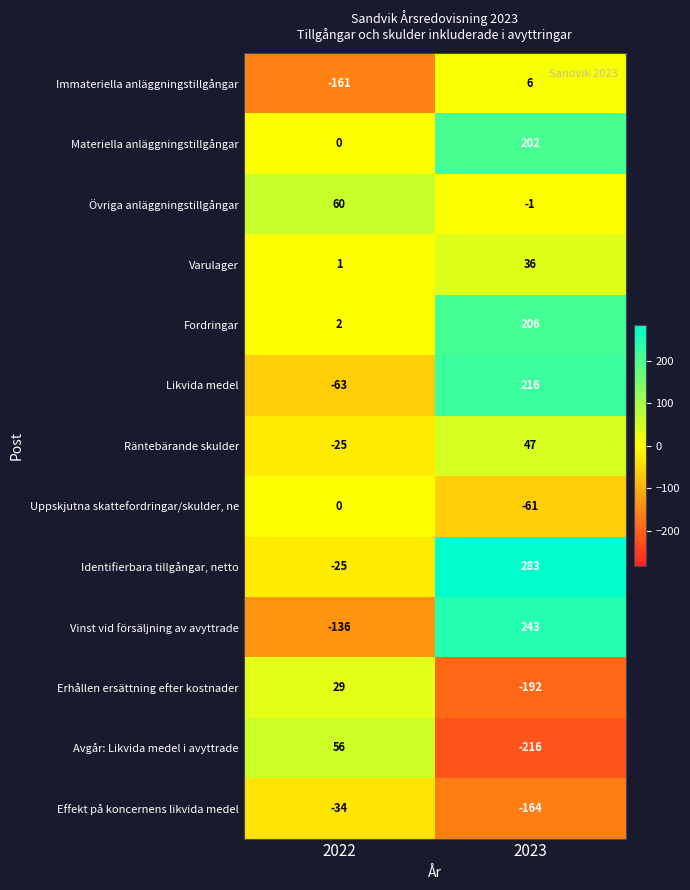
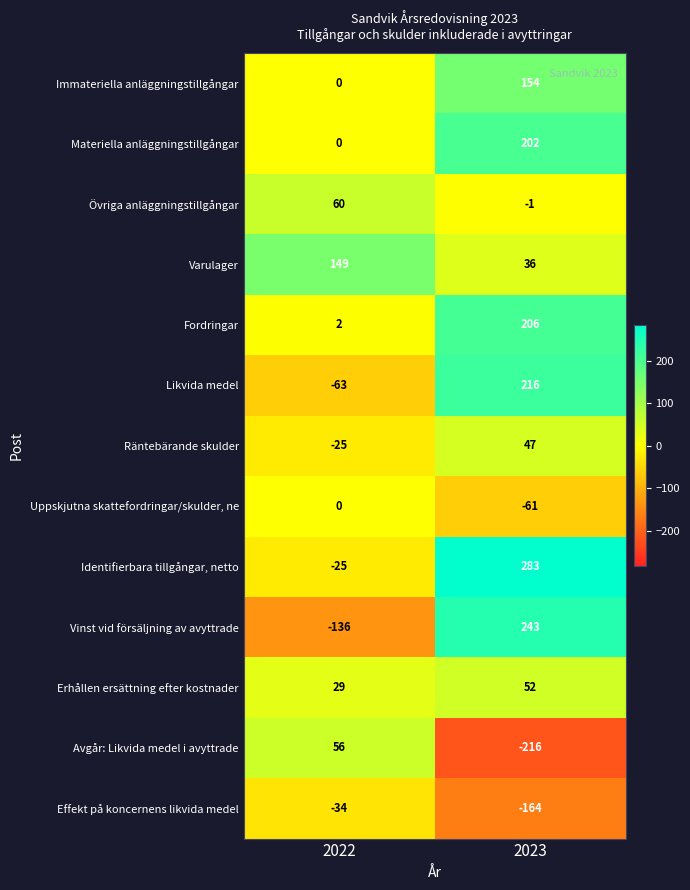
  {
    "Immateriella anläggningstillgångar": {
-     "2022": -161,
-     "2023": 6
+     "2022": 0,
+     "2023": 154
    },
    "Materiella anläggningstillgångar": {
      "2022": 0,
      "2023": 202
    },
    "Övriga anläggningstillgångar": {
      "2022": 60,
      "2023": -1
    },
    "Varulager": {
-     "2022": 1,
+     "2022": 149,
      "2023": 36
    },
    "Fordringar": {
      "2022": 2,
      "2023": 206
    },
    "Likvida medel": {
      "2022": -63,
      "2023": 216
    },
    "Räntebärande skulder": {
      "2022": -25,
      "2023": 47
    },
    "Uppskjutna skattefordringar/skulder, ne": {
      "2022": 0,
      "2023": -61
    },
    "Identifierbara tillgångar, netto": {
      "2022": -25,
      "2023": 283
    },
    "Vinst vid försäljning av avyttrade": {
      "2022": -136,
      "2023": 243
    },
    "Erhållen ersättning efter kostnader": {
      "2022": 29,
-     "2023": -192
+     "2023": 52
    },
    "Avgår: Likvida medel i avyttrade": {
      "2022": 56,
      "2023": -216
    },
    "Effekt på koncernens likvida medel": {
      "2022": -34,
      "2023": -164
    }
  }
